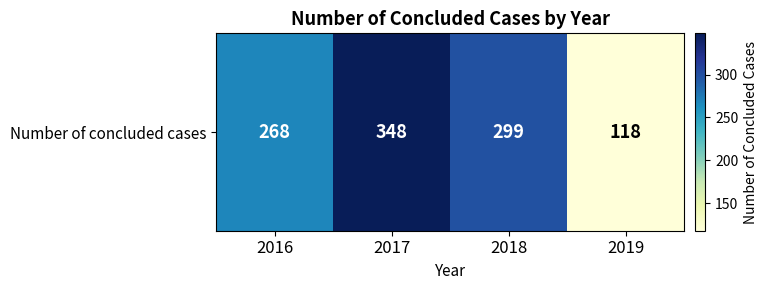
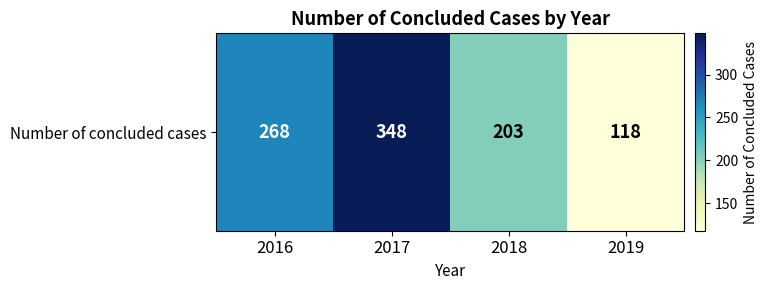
  {
    "Number of concluded cases": {
      "2016": 268,
      "2017": 348,
-     "2018": 299,
+     "2018": 203,
      "2019": 118
    }
  }
